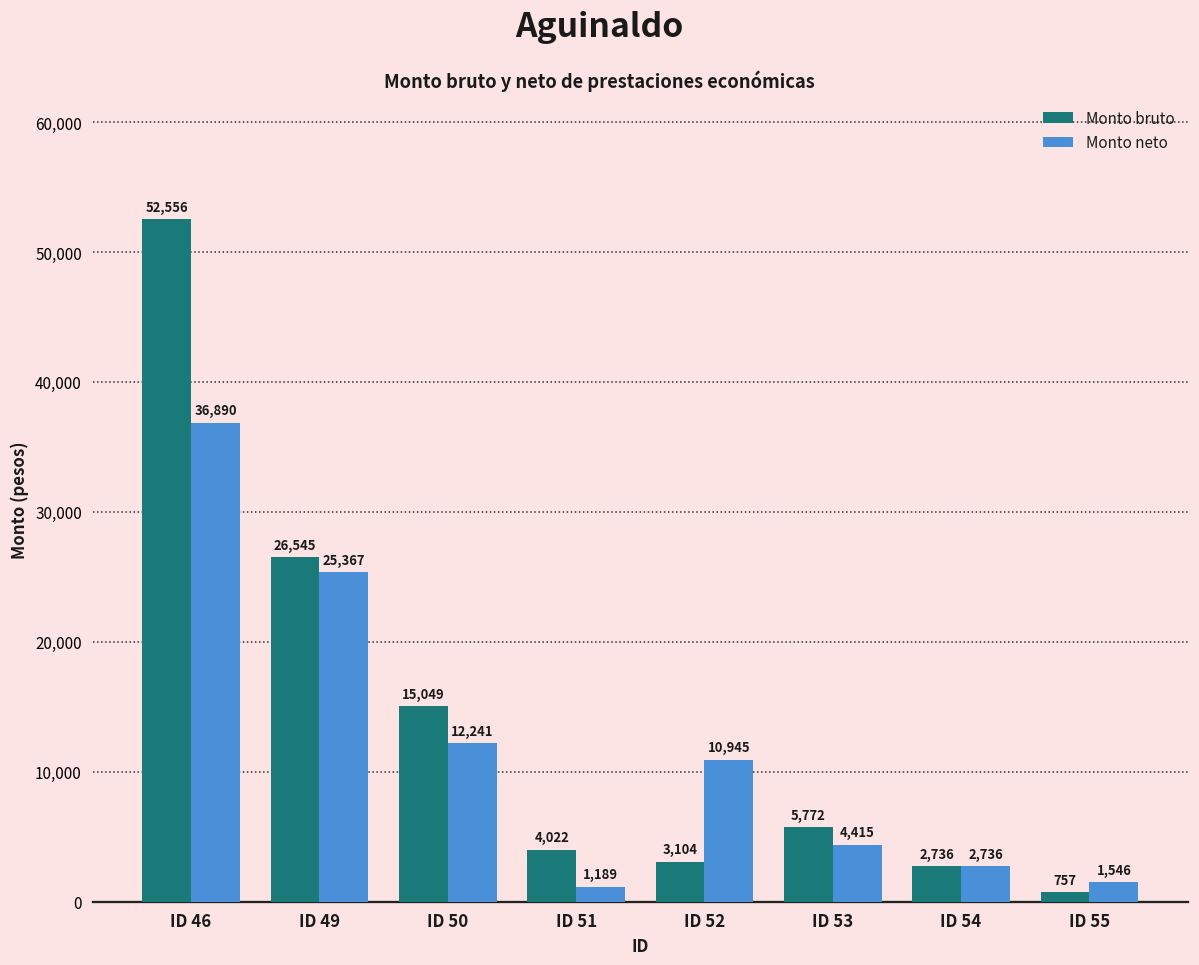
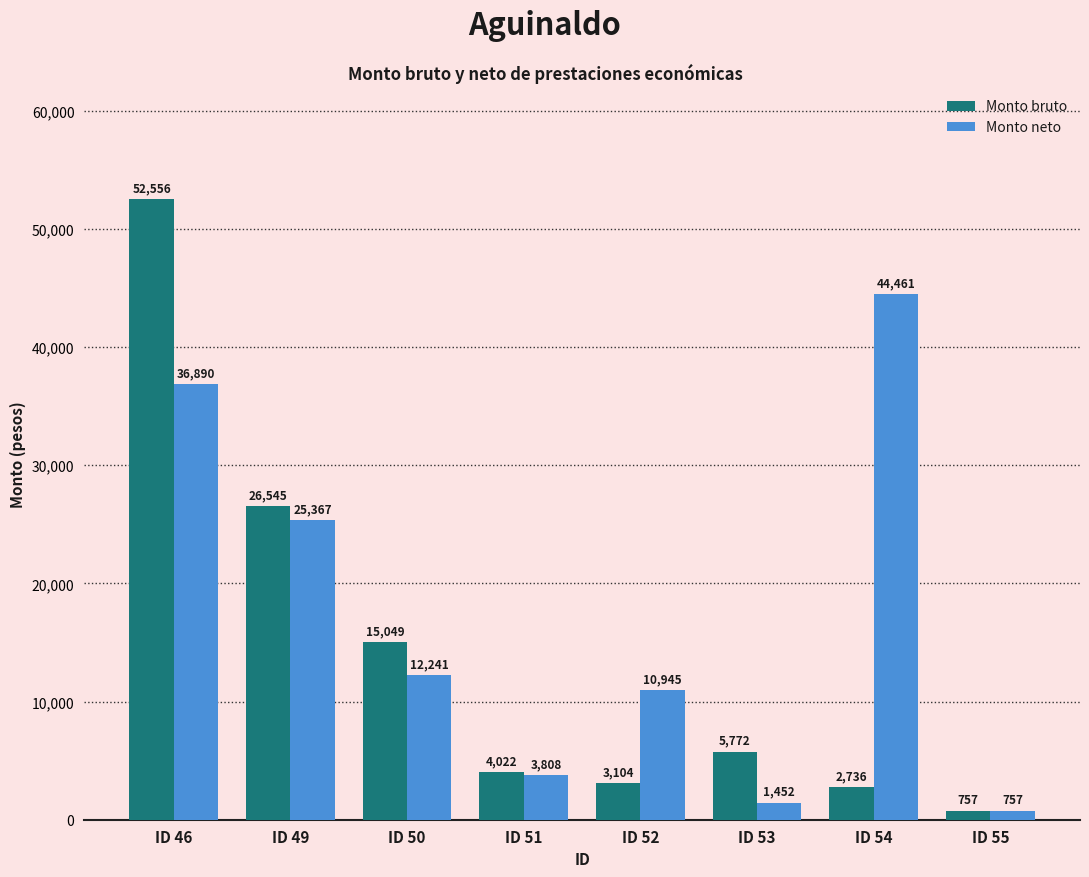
  {
    "Monto bruto": {
      "ID 46": "52,556",
      "ID 49": "26,545",
      "ID 50": "15,049",
      "ID 51": "4,022",
      "ID 52": "3,104",
      "ID 53": "5,772",
      "ID 54": "2,736",
      "ID 55": "757"
    },
    "Monto neto": {
      "ID 46": "36,890",
      "ID 49": "25,367",
      "ID 50": "12,241",
-     "ID 51": "1,189",
+     "ID 51": "3,808",
      "ID 52": "10,945",
-     "ID 53": "4,415",
-     "ID 54": "2,736",
-     "ID 55": "1,546"
+     "ID 53": "1,452",
+     "ID 54": "44,461",
+     "ID 55": "757"
    }
  }
